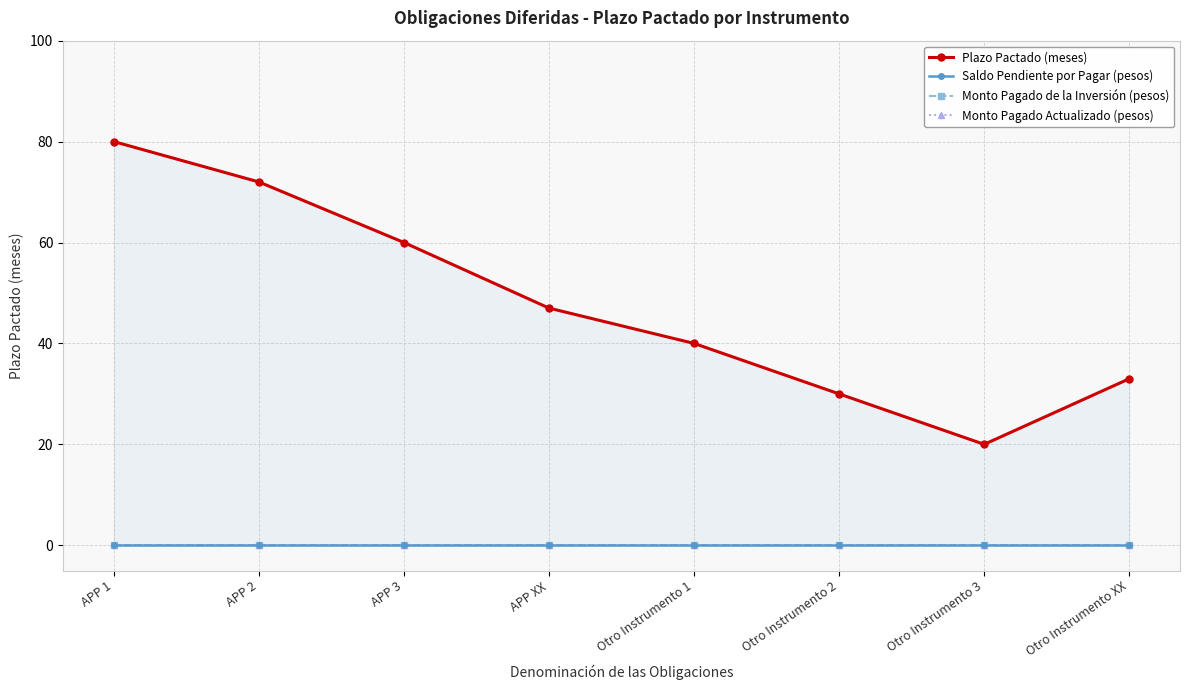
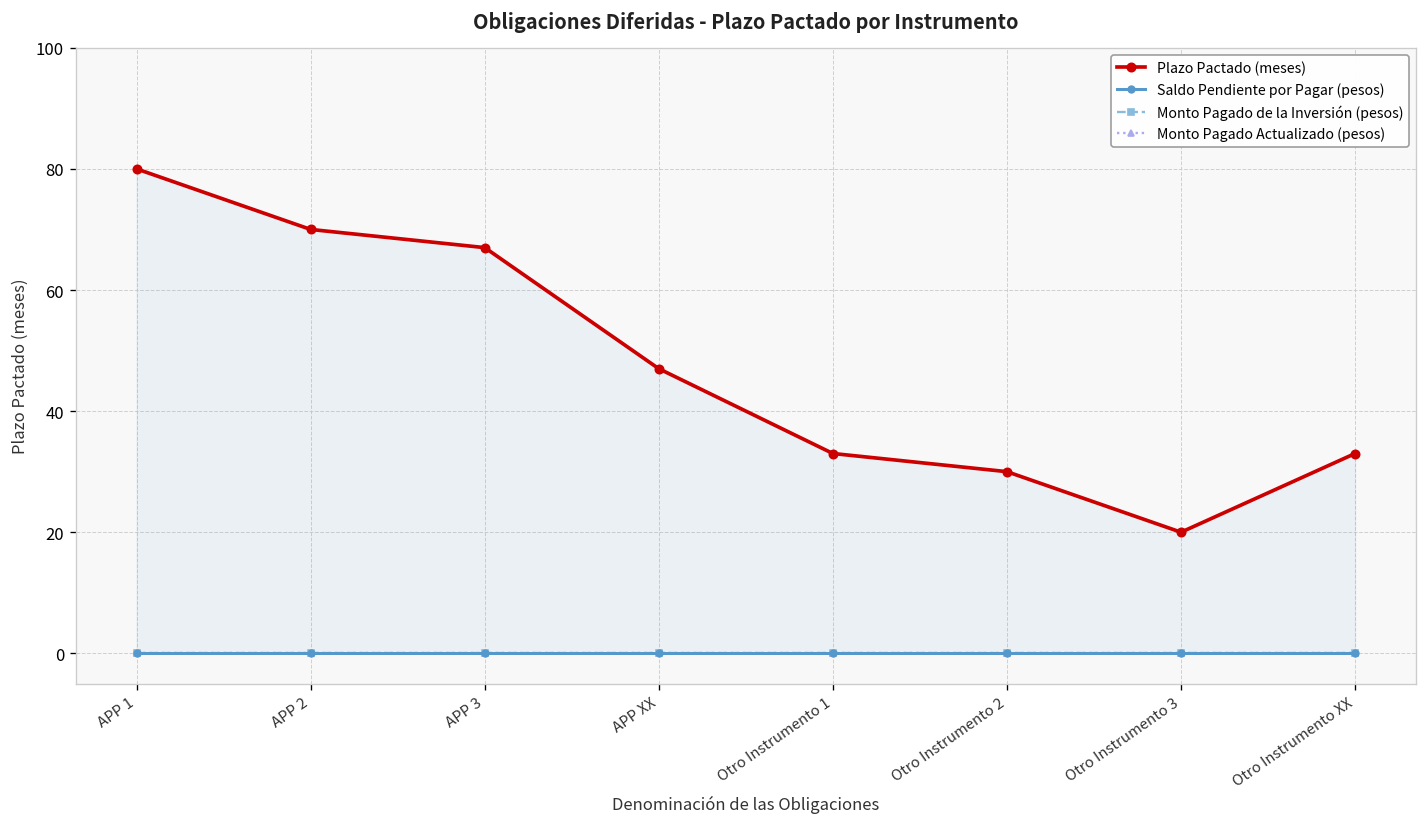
  {
    "Plazo Pactado (meses)": {
      "APP 1": 80,
-     "APP 2": 72,
-     "APP 3": 60,
+     "APP 2": 70,
+     "APP 3": 67,
      "APP XX": 47,
-     "Otro Instrumento 1": 40,
+     "Otro Instrumento 1": 33,
      "Otro Instrumento 2": 30,
      "Otro Instrumento 3": 20,
      "Otro Instrumento XX": 33
    },
    "Monto Pagado Actualizado (pesos)": {
      "APP 1": 0,
      "APP 2": 0,
      "APP 3": 0,
      "APP XX": 0,
      "Otro Instrumento 1": 0,
      "Otro Instrumento 2": 0,
      "Otro Instrumento 3": 0,
      "Otro Instrumento XX": 0
    }
  }
